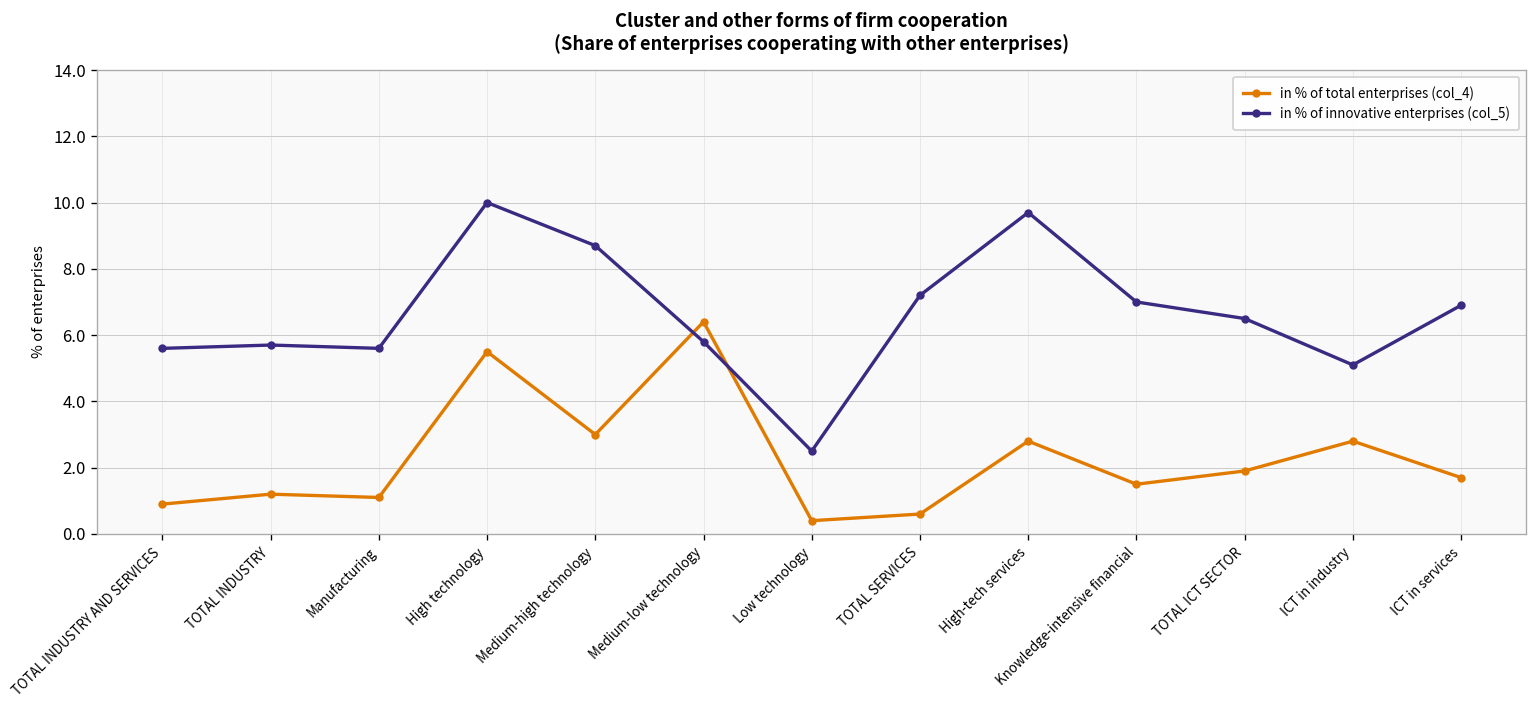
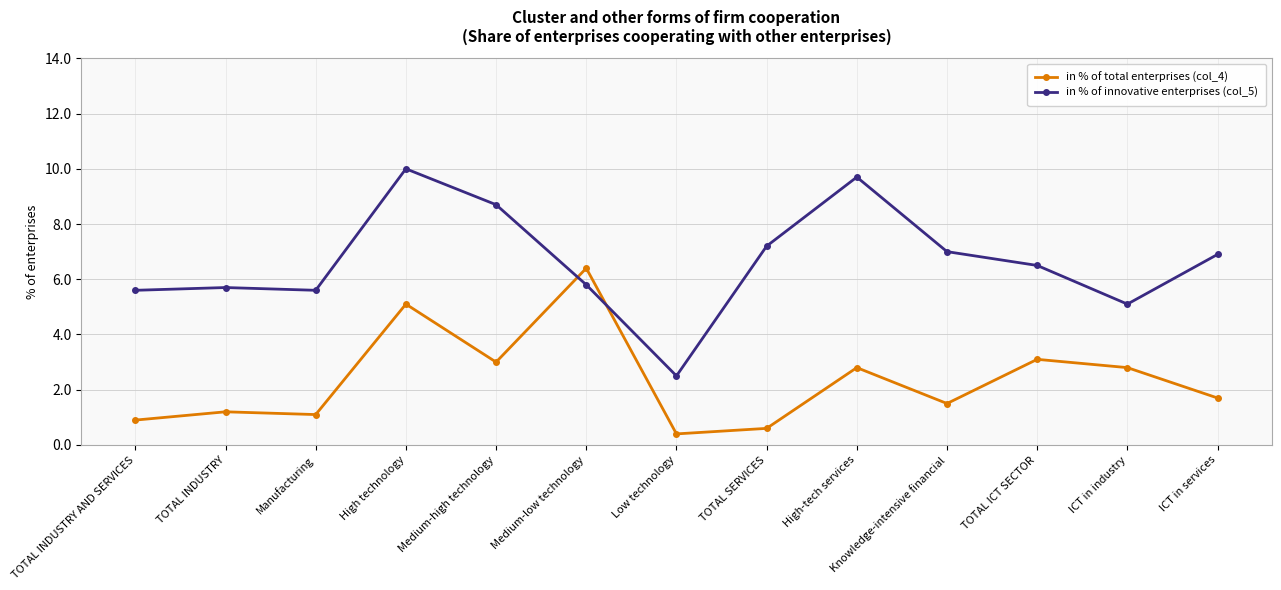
  {
    "in % of total enterprises (col_4)": {
      "TOTAL INDUSTRY AND SERVICES": 0.9,
      "TOTAL INDUSTRY": 1.2,
      "Manufacturing": 1.1,
-     "High technology": 5.5,
+     "High technology": 5.1,
      "Medium-high technology": 3.0,
      "Medium-low technology": 6.4,
      "Low technology": 0.4,
      "TOTAL SERVICES": 0.6,
      "High-tech services": 2.8,
      "Knowledge-intensive financial": 1.5,
-     "TOTAL ICT SECTOR": 1.9,
+     "TOTAL ICT SECTOR": 3.1,
      "ICT in industry": 2.8,
      "ICT in services": 1.7
    },
    "in % of innovative enterprises (col_5)": {
      "TOTAL INDUSTRY AND SERVICES": 5.6,
      "TOTAL INDUSTRY": 5.7,
      "Manufacturing": 5.6,
      "High technology": 10.0,
      "Medium-high technology": 8.7,
      "Medium-low technology": 5.8,
      "Low technology": 2.5,
      "TOTAL SERVICES": 7.2,
      "High-tech services": 9.7,
      "Knowledge-intensive financial": 7.0,
      "TOTAL ICT SECTOR": 6.5,
      "ICT in industry": 5.1,
      "ICT in services": 6.9
    }
  }
